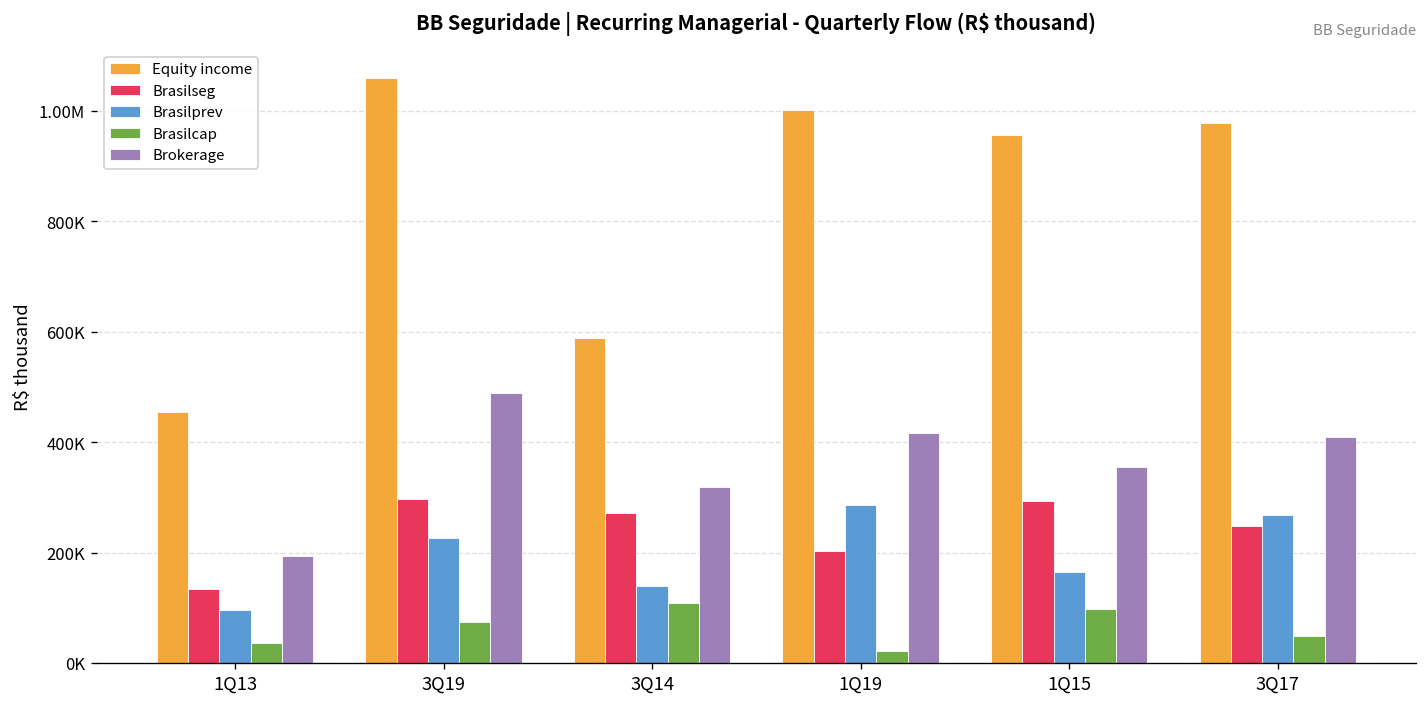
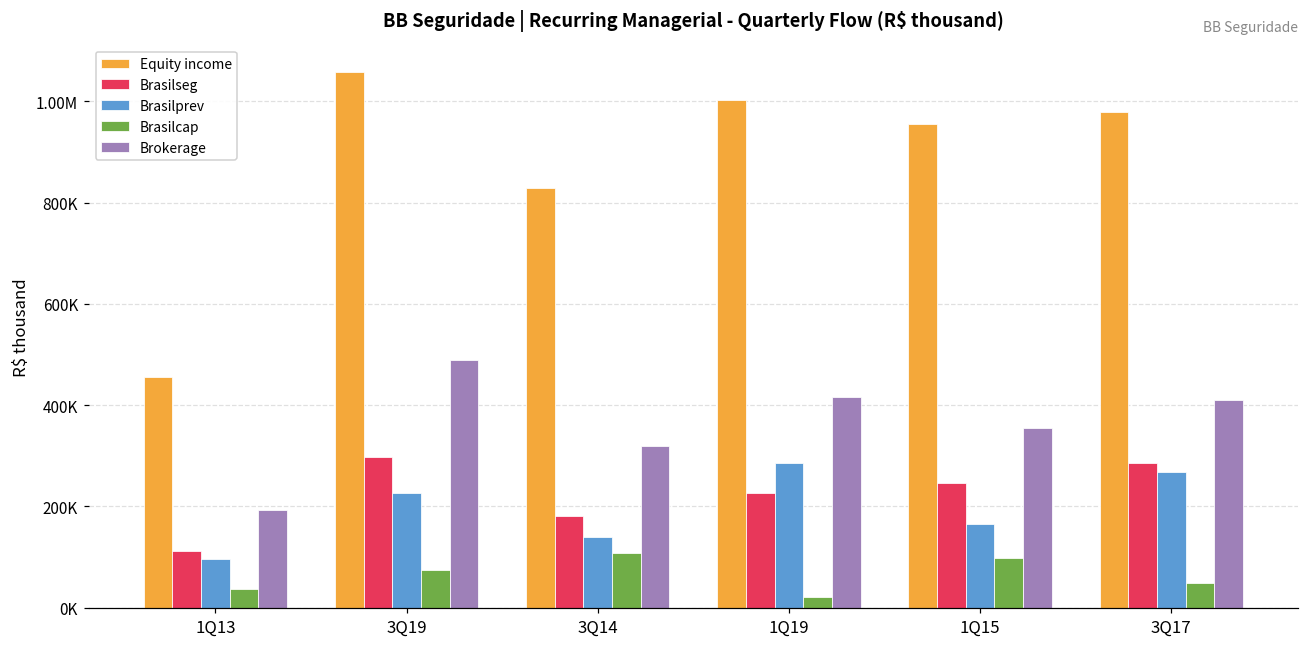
  {
    "Equity income": {
      "1Q13": 450000,
      "3Q19": 1060000,
-     "3Q14": 590000,
+     "3Q14": 830000,
      "1Q19": 1000000,
      "1Q15": 960000,
      "3Q17": 980000
    },
    "Brasilseg": {
-     "1Q13": 130000,
+     "1Q13": 110000,
      "3Q19": 300000,
-     "3Q14": 270000,
-     "1Q19": 200000,
-     "1Q15": 290000,
-     "3Q17": 250000
+     "3Q14": 180000,
+     "1Q19": 230000,
+     "1Q15": 250000,
+     "3Q17": 290000
    },
    "Brasilprev": {
      "1Q13": 100000,
      "3Q19": 230000,
      "3Q14": 140000,
      "1Q19": 290000,
      "1Q15": 170000,
      "3Q17": 270000
    },
    "Brasilcap": {
      "1Q13": 40000,
      "3Q19": 70000,
      "3Q14": 110000,
      "1Q19": 20000,
      "1Q15": 100000,
      "3Q17": 50000
    },
    "Brokerage": {
      "1Q13": 190000,
      "3Q19": 490000,
      "3Q14": 320000,
      "1Q19": 420000,
      "1Q15": 350000,
      "3Q17": 410000
    }
  }
